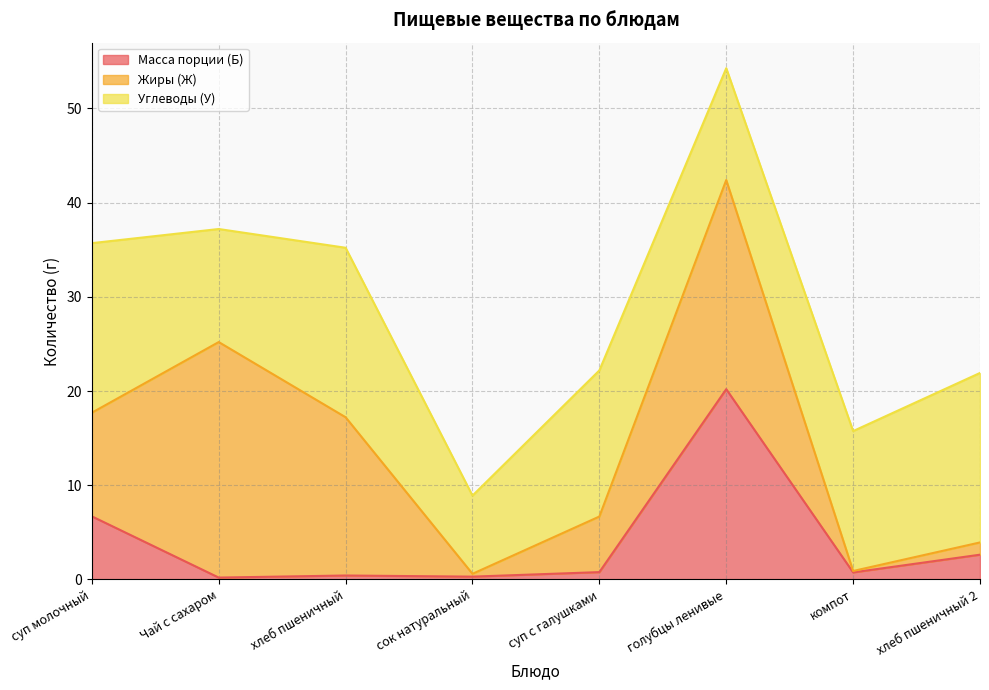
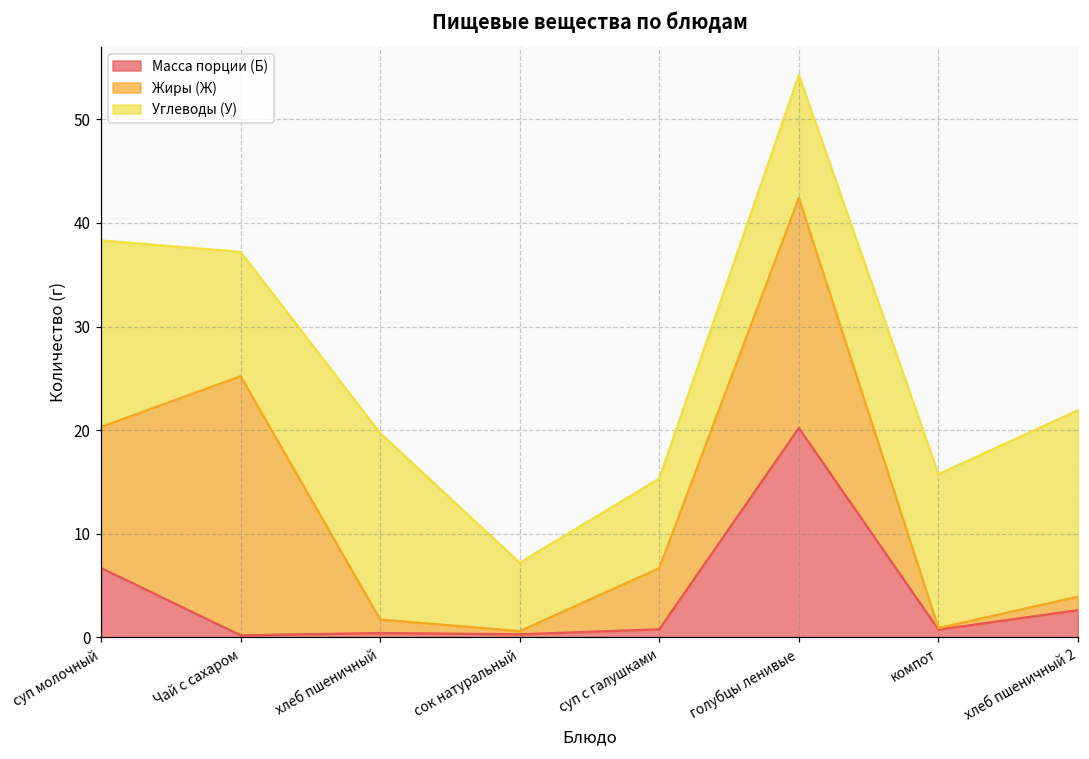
  {
    "Масса порции (Б)": {
      "суп молочный": 7,
      "Чай с сахаром": 0,
      "хлеб пшеничный": 0,
      "сок натуральный": 0,
      "суп с галушками": 1,
      "голубцы ленивые": 20,
      "хлеб пшеничный 2": 3
    },
    "Жиры (Ж)": {
-     "суп молочный": 11,
+     "суп молочный": 14,
      "Чай с сахаром": 25,
-     "хлеб пшеничный": 17,
+     "хлеб пшеничный": 1,
      "сок натуральный": 0,
      "суп с галушками": 6,
      "голубцы ленивые": 22,
      "хлеб пшеничный 2": 1
    },
    "Углеводы (У)": {
      "суп молочный": 18,
      "Чай с сахаром": 12,
      "хлеб пшеничный": 18,
-     "сок натуральный": 8,
-     "суп с галушками": 16,
+     "сок натуральный": 7,
+     "суп с галушками": 9,
      "голубцы ленивые": 12,
      "компот": 15,
      "хлеб пшеничный 2": 18
    }
  }
